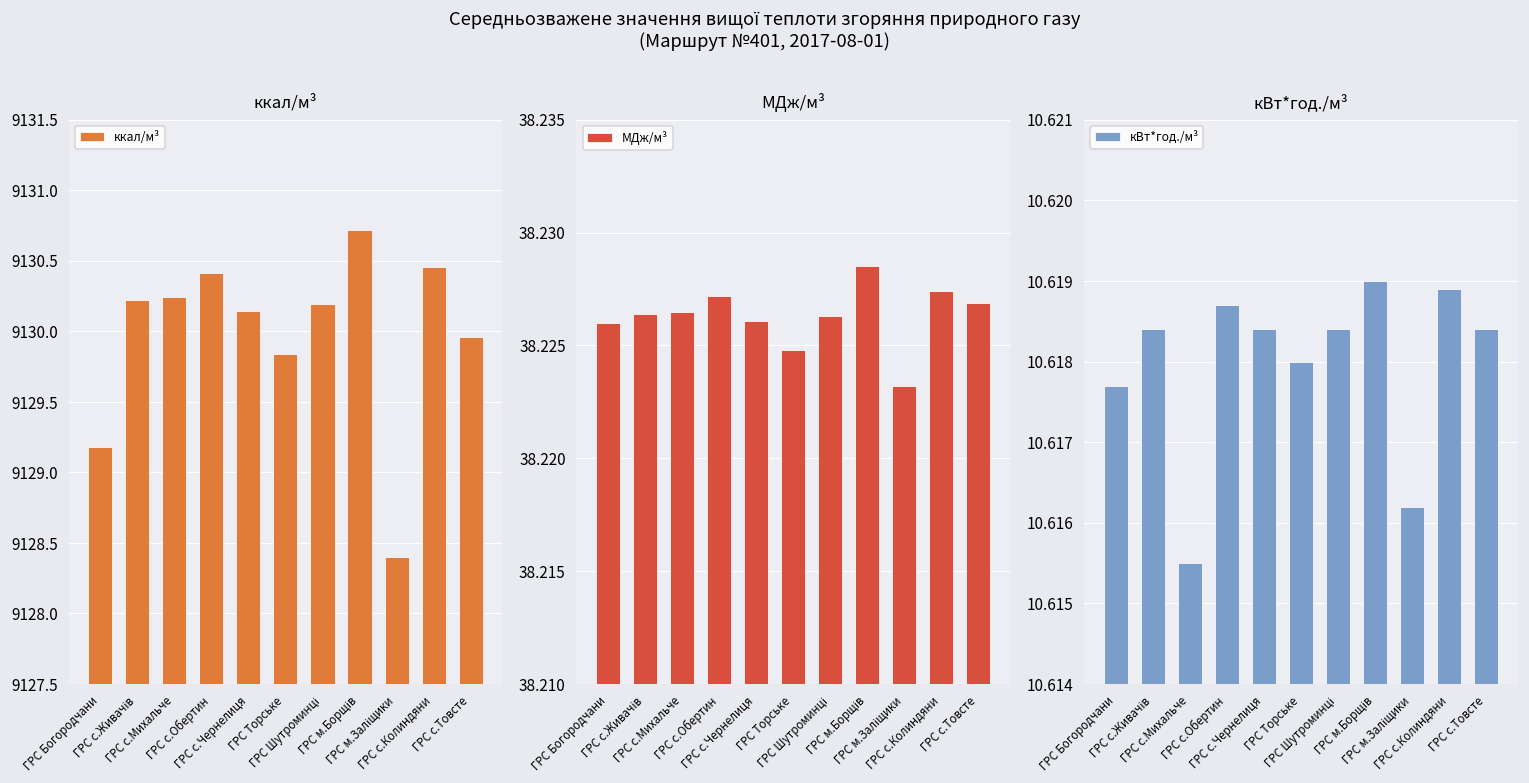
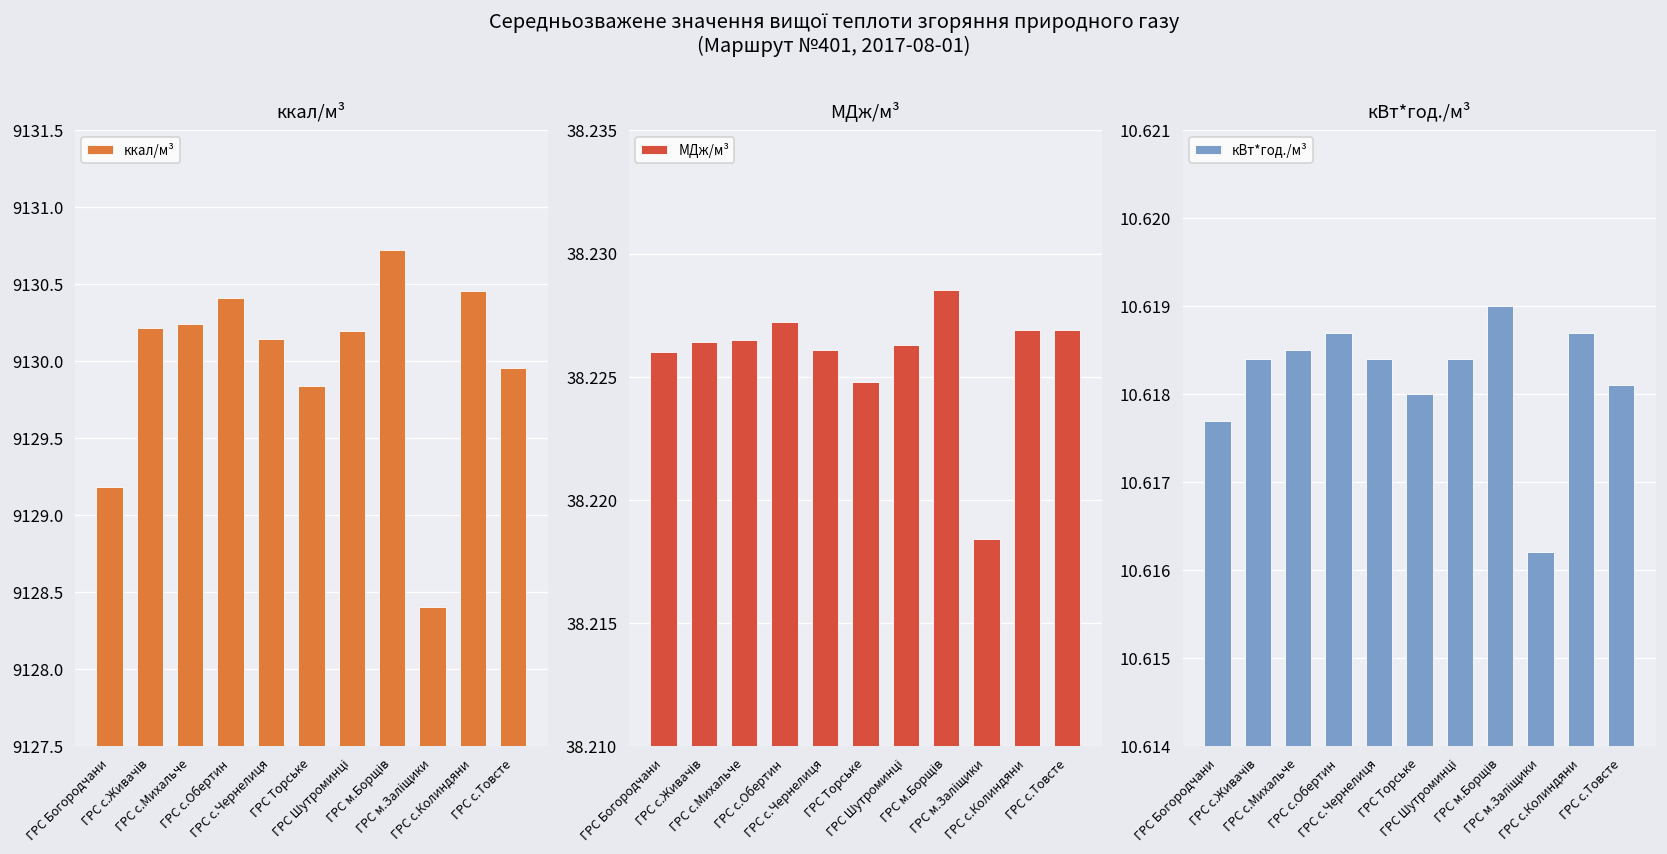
  {
    "ккал/м³": {
      "ГРС Богородчани": 9129.18,
      "ГРС с.Живачів": 9130.22,
      "ГРС с.Михальче": 9130.24,
      "ГРС с.Обертин": 9130.41,
      "ГРС с.Чернелиця": 9130.15,
      "ГРС Торське": 9129.84,
      "ГРС Шутроминці": 9130.20,
      "ГРС м.Борщів": 9130.72,
      "ГРС м.Заліщики": 9128.40,
      "ГРС с.Колиндяни": 9130.46,
      "ГРС с.Товсте": 9129.96
    },
    "МДж/м³": {
      "ГРС Богородчани": 38.2260,
      "ГРС с.Живачів": 38.2264,
      "ГРС с.Михальче": 38.2265,
      "ГРС с.Обертин": 38.2272,
      "ГРС с.Чернелиця": 38.2261,
      "ГРС Торське": 38.2248,
      "ГРС Шутроминці": 38.2263,
      "ГРС м.Борщів": 38.2285,
-     "ГРС м.Заліщики": 38.2232,
-     "ГРС с.Колиндяни": 38.2274,
+     "ГРС м.Заліщики": 38.2184,
+     "ГРС с.Колиндяни": 38.2269,
      "ГРС с.Товсте": 38.2269
    },
    "кВт*год./м³": {
      "ГРС Богородчани": 10.6177,
      "ГРС с.Живачів": 10.6184,
-     "ГРС с.Михальче": 10.6155,
+     "ГРС с.Михальче": 10.6185,
      "ГРС с.Обертин": 10.6187,
      "ГРС с.Чернелиця": 10.6184,
      "ГРС Торське": 10.6180,
      "ГРС Шутроминці": 10.6184,
      "ГРС м.Борщів": 10.6190,
      "ГРС м.Заліщики": 10.6162,
-     "ГРС с.Колиндяни": 10.6189,
-     "ГРС с.Товсте": 10.6184
+     "ГРС с.Колиндяни": 10.6187,
+     "ГРС с.Товсте": 10.6181
    }
  }
